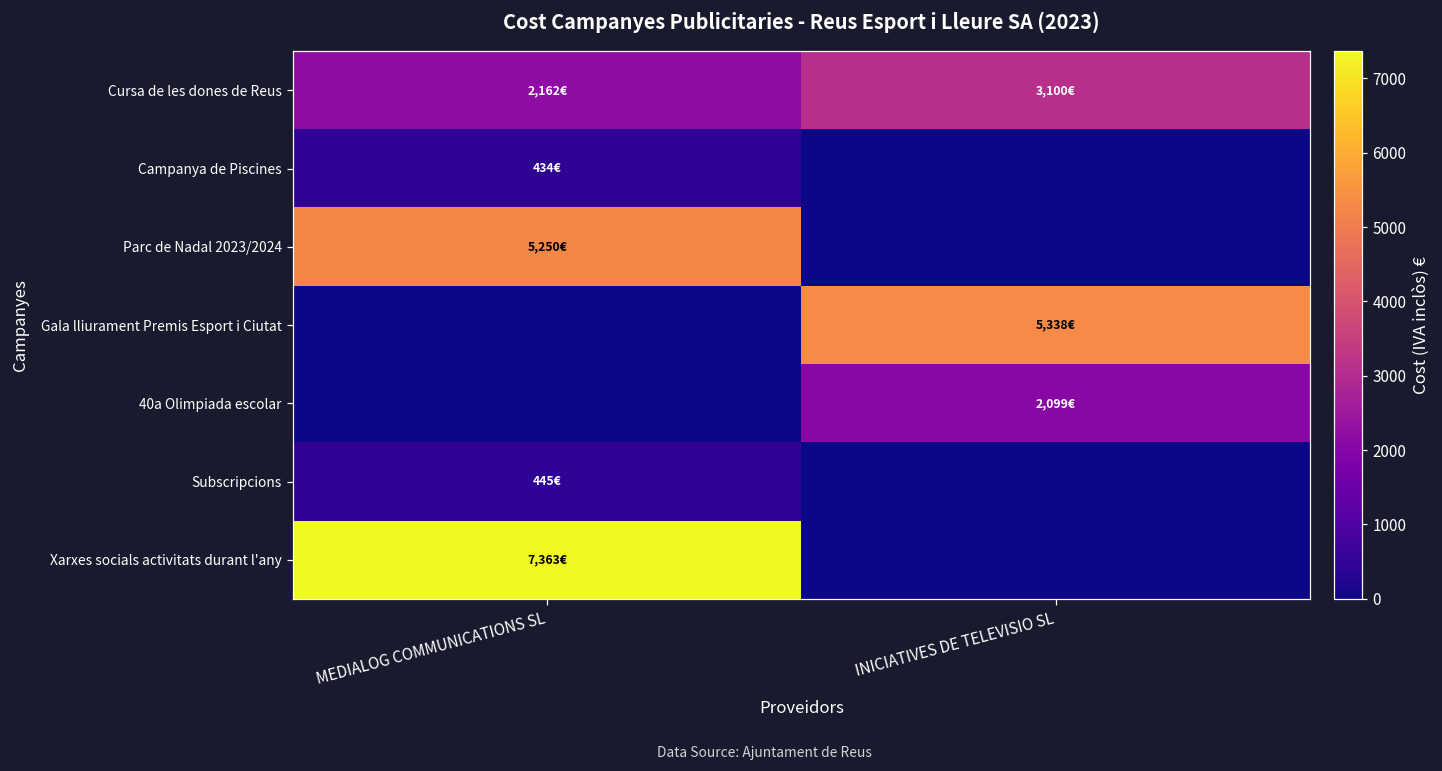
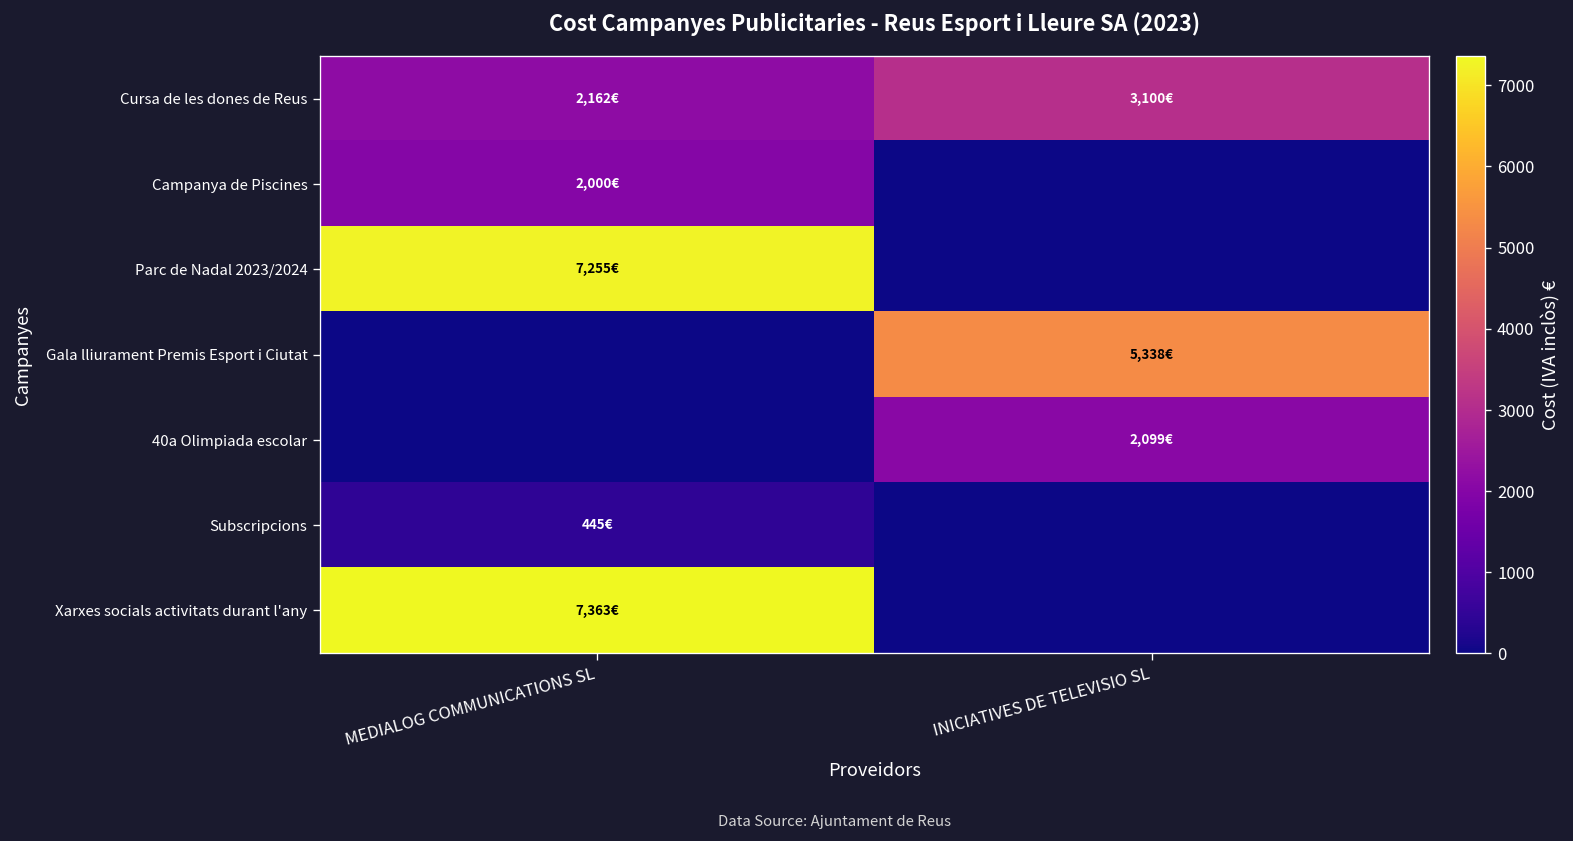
  {
    "Cursa de les dones de Reus": {
      "MEDIALOG COMMUNICATIONS SL": "2,162€",
      "INICIATIVES DE TELEVISIO SL": "3,100€"
    },
    "Campanya de Piscines": {
-     "MEDIALOG COMMUNICATIONS SL": "434€"
+     "MEDIALOG COMMUNICATIONS SL": "2,000€"
    },
    "Parc de Nadal 2023/2024": {
-     "MEDIALOG COMMUNICATIONS SL": "5,250€"
+     "MEDIALOG COMMUNICATIONS SL": "7,255€"
    },
    "Gala lliurament Premis Esport i Ciutat": {
      "INICIATIVES DE TELEVISIO SL": "5,338€"
    },
    "40a Olimpiada escolar": {
      "INICIATIVES DE TELEVISIO SL": "2,099€"
    },
    "Subscripcions": {
      "MEDIALOG COMMUNICATIONS SL": "445€"
    },
    "Xarxes socials activitats durant l'any": {
      "MEDIALOG COMMUNICATIONS SL": "7,363€"
    }
  }
